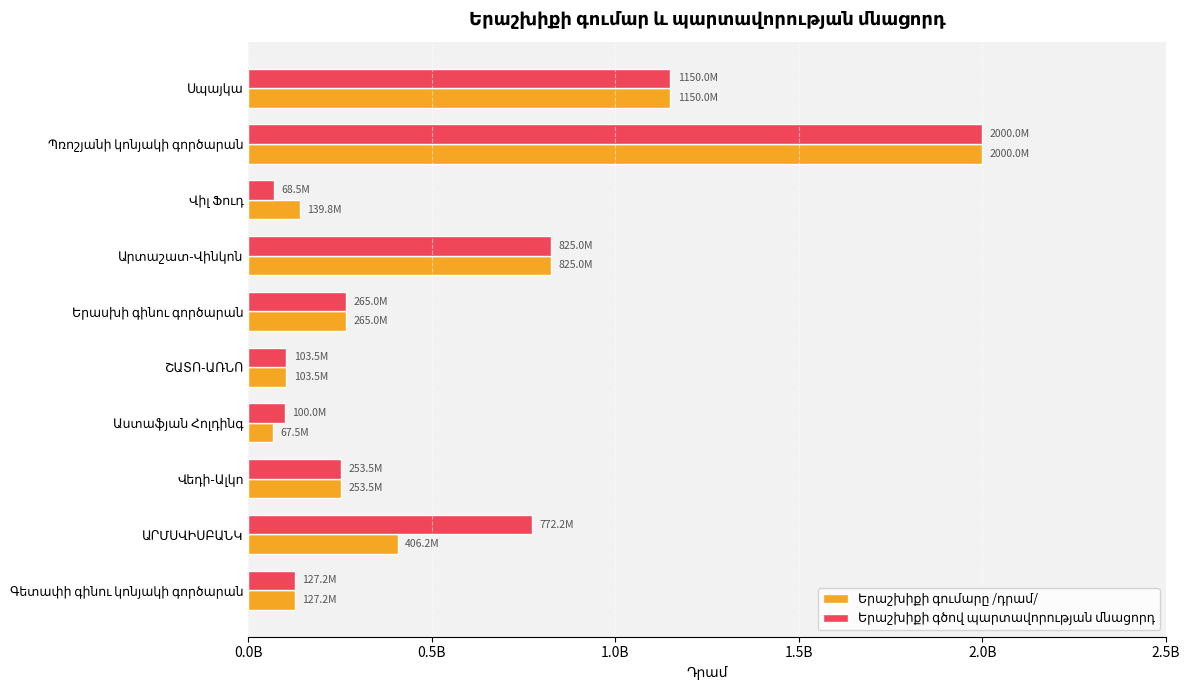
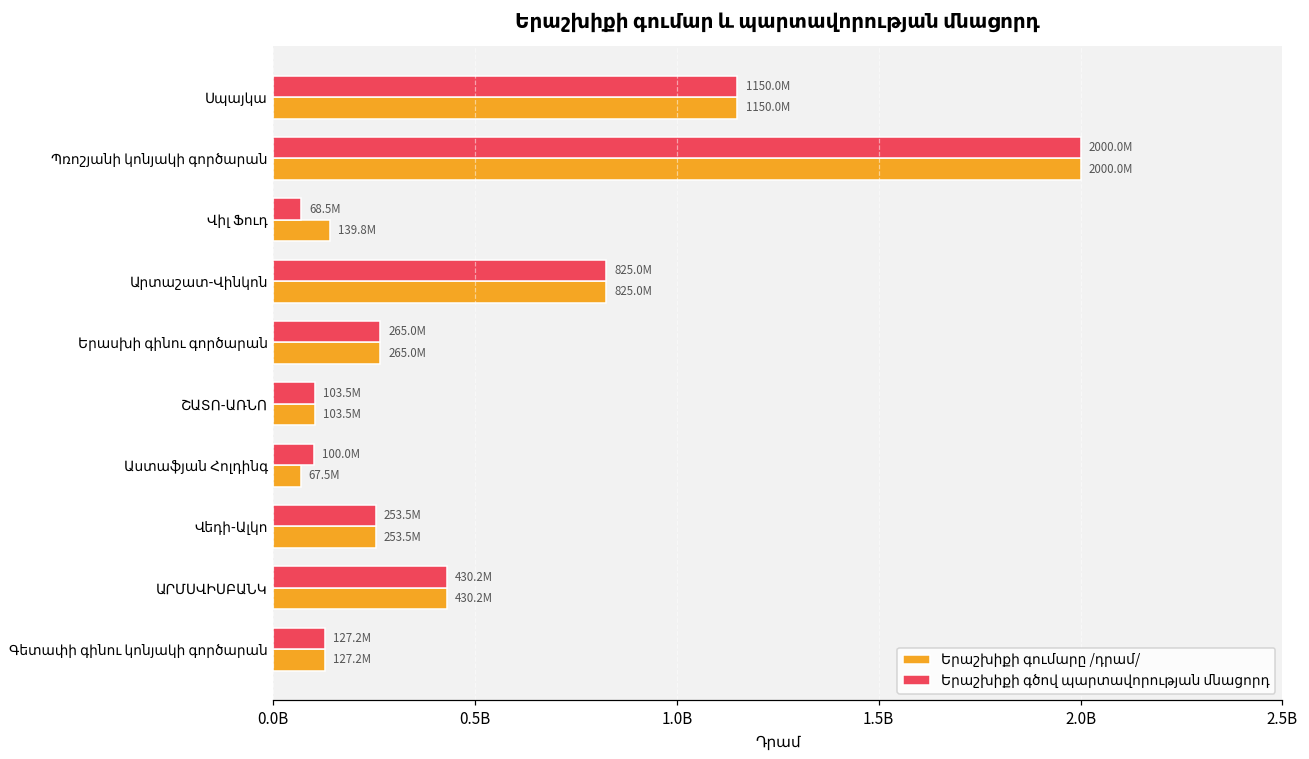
  {
    "Երաշխիքի գումարը /դրամ/": {
      "Սպայկա": "1150.0M",
      "Պռոշյանի կոնյակի գործարան": "2000.0M",
      "Վիլ Ֆուդ": "139.8M",
      "Արտաշատ-Վինկոն": "825.0M",
      "Երասխի գինու գործարան": "265.0M",
      "ՇԱՏՈ-ԱՌՆՈ": "103.5M",
      "Աստաֆյան Հոլդինգ": "67.5M",
      "Վեդի-Ալկո": "253.5M",
-     "ԱՐՄՍՎԻՍԲԱՆԿ": "406.2M",
+     "ԱՐՄՍՎԻՍԲԱՆԿ": "430.2M",
      "Գետափի գինու կոնյակի գործարան": "127.2M"
    },
    "Երաշխիքի գծով պարտավորության մնացորդ": {
      "Սպայկա": "1150.0M",
      "Պռոշյանի կոնյակի գործարան": "2000.0M",
      "Վիլ Ֆուդ": "68.5M",
      "Արտաշատ-Վինկոն": "825.0M",
      "Երասխի գինու գործարան": "265.0M",
      "ՇԱՏՈ-ԱՌՆՈ": "103.5M",
      "Աստաֆյան Հոլդինգ": "100.0M",
      "Վեդի-Ալկո": "253.5M",
-     "ԱՐՄՍՎԻՍԲԱՆԿ": "772.2M",
+     "ԱՐՄՍՎԻՍԲԱՆԿ": "430.2M",
      "Գետափի գինու կոնյակի գործարան": "127.2M"
    }
  }
